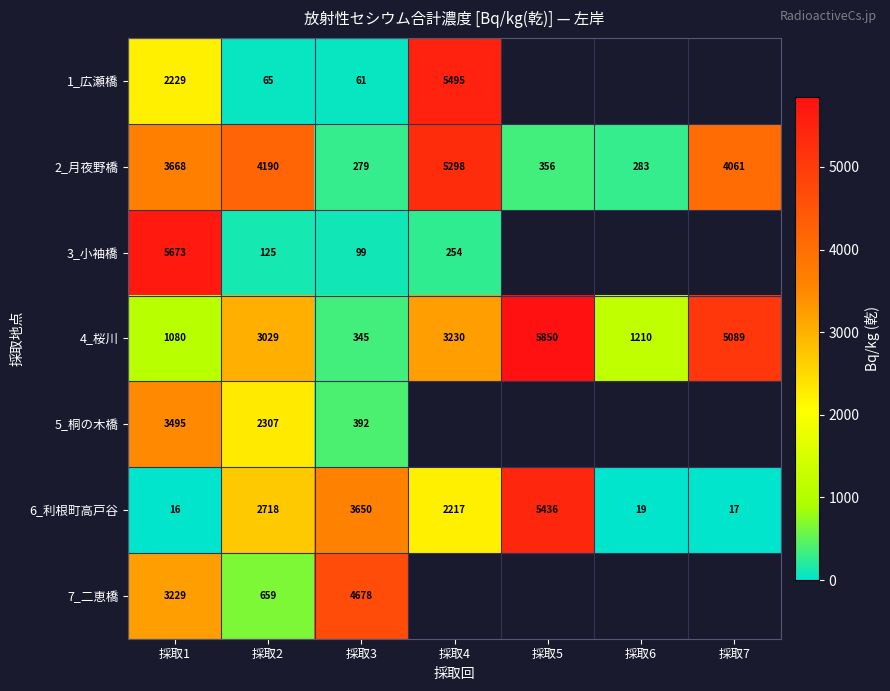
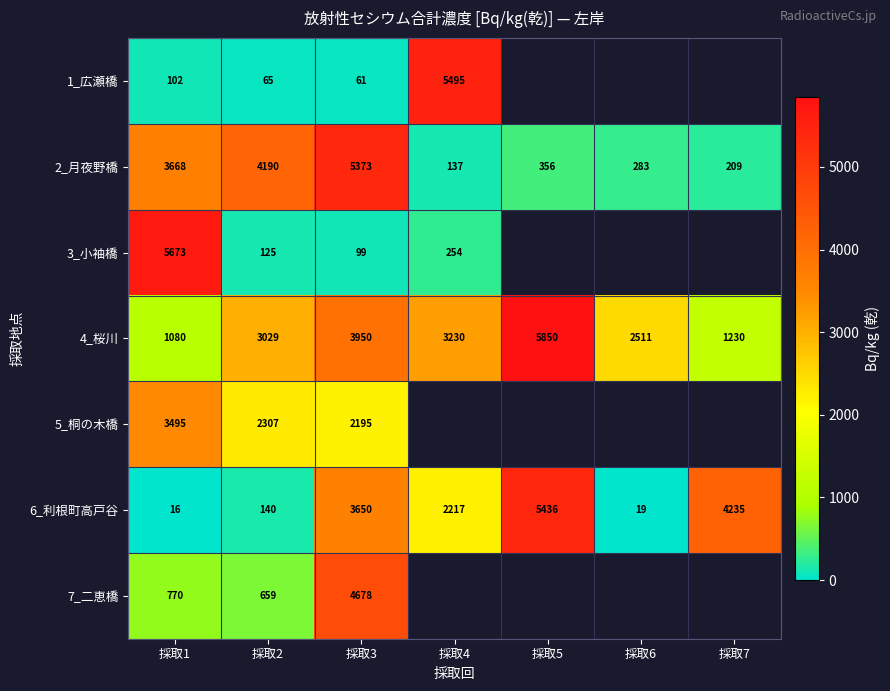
  {
    "1_広瀬橋": {
-     "採取1": 2229,
+     "採取1": 102,
      "採取2": 65,
      "採取3": 61,
      "採取4": 5495
    },
    "2_月夜野橋": {
      "採取1": 3668,
      "採取2": 4190,
-     "採取3": 279,
-     "採取4": 5298,
+     "採取3": 5373,
+     "採取4": 137,
      "採取5": 356,
      "採取6": 283,
-     "採取7": 4061
+     "採取7": 209
    },
    "3_小袖橋": {
      "採取1": 5673,
      "採取2": 125,
      "採取3": 99,
      "採取4": 254
    },
    "4_桜川": {
      "採取1": 1080,
      "採取2": 3029,
-     "採取3": 345,
+     "採取3": 3950,
      "採取4": 3230,
      "採取5": 5850,
-     "採取6": 1210,
-     "採取7": 5089
+     "採取6": 2511,
+     "採取7": 1230
    },
    "5_桐の木橋": {
      "採取1": 3495,
      "採取2": 2307,
-     "採取3": 392
+     "採取3": 2195
    },
    "6_利根町高戸谷": {
      "採取1": 16,
-     "採取2": 2718,
+     "採取2": 140,
      "採取3": 3650,
      "採取4": 2217,
      "採取5": 5436,
      "採取6": 19,
-     "採取7": 17
+     "採取7": 4235
    },
    "7_二恵橋": {
-     "採取1": 3229,
+     "採取1": 770,
      "採取2": 659,
      "採取3": 4678
    }
  }
